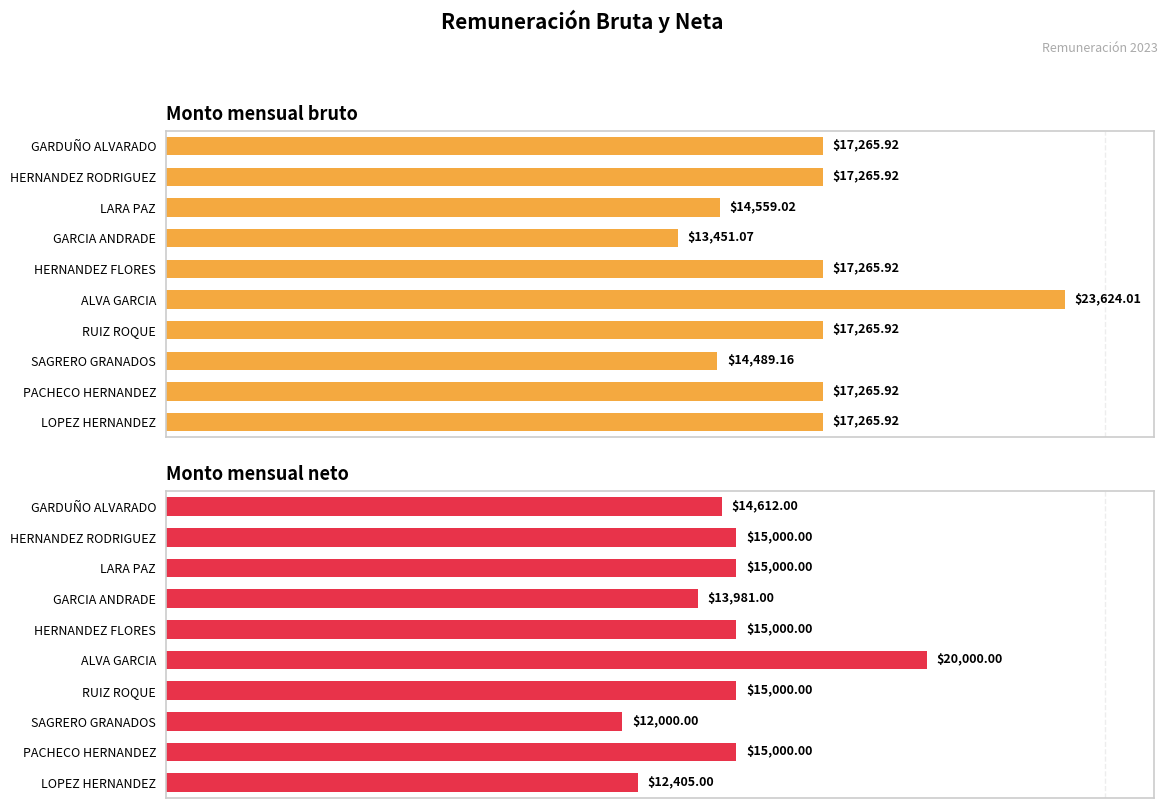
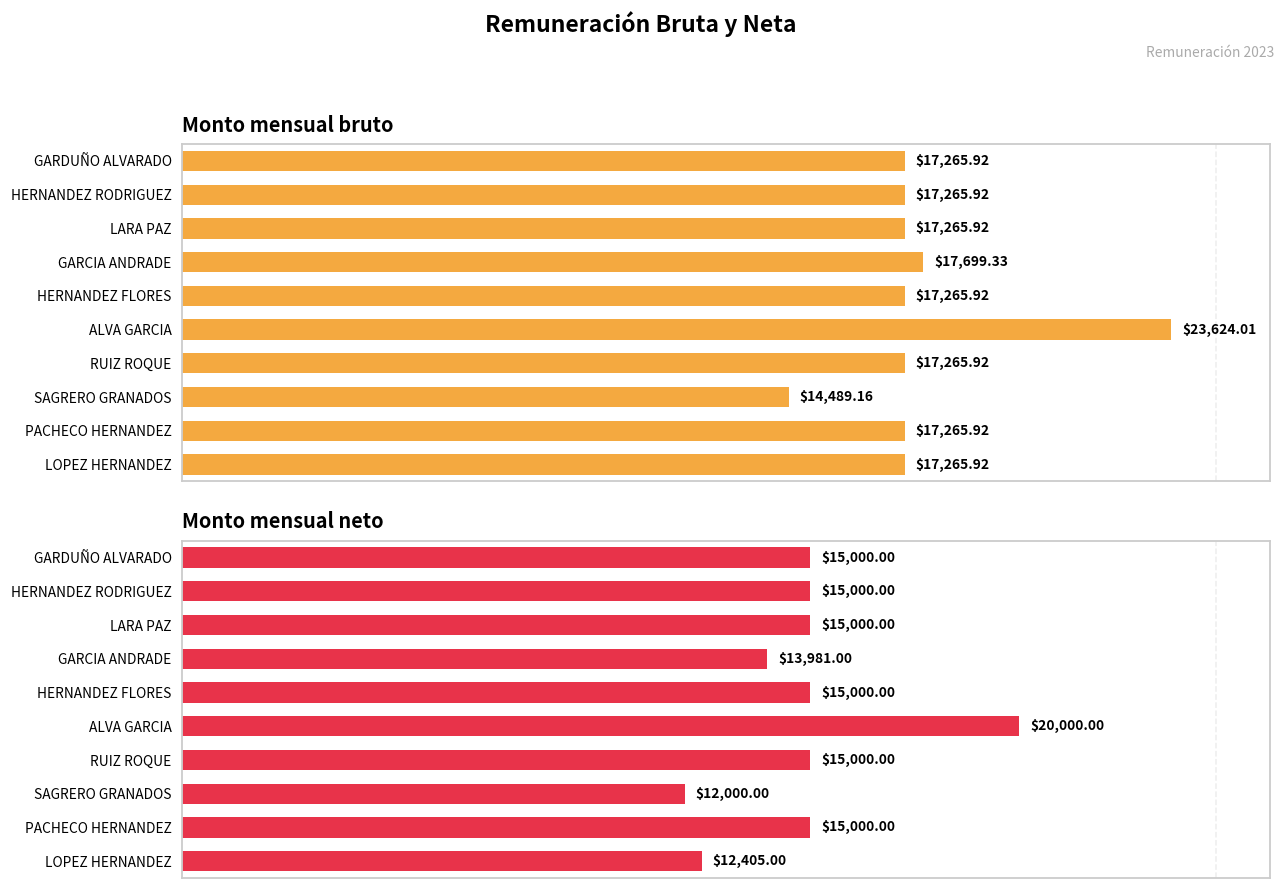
  {
    "Monto mensual bruto": {
      "GARDUÑO ALVARADO": "$17,265.92",
      "HERNANDEZ RODRIGUEZ": "$17,265.92",
-     "LARA PAZ": "$14,559.02",
-     "GARCIA ANDRADE": "$13,451.07",
+     "LARA PAZ": "$17,265.92",
+     "GARCIA ANDRADE": "$17,699.33",
      "HERNANDEZ FLORES": "$17,265.92",
      "ALVA GARCIA": "$23,624.01",
      "RUIZ ROQUE": "$17,265.92",
      "SAGRERO GRANADOS": "$14,489.16",
      "PACHECO HERNANDEZ": "$17,265.92",
      "LOPEZ HERNANDEZ": "$17,265.92"
    },
    "Monto mensual neto": {
-     "GARDUÑO ALVARADO": "$14,612.00",
+     "GARDUÑO ALVARADO": "$15,000.00",
      "HERNANDEZ RODRIGUEZ": "$15,000.00",
      "LARA PAZ": "$15,000.00",
      "GARCIA ANDRADE": "$13,981.00",
      "HERNANDEZ FLORES": "$15,000.00",
      "ALVA GARCIA": "$20,000.00",
      "RUIZ ROQUE": "$15,000.00",
      "SAGRERO GRANADOS": "$12,000.00",
      "PACHECO HERNANDEZ": "$15,000.00",
      "LOPEZ HERNANDEZ": "$12,405.00"
    }
  }
